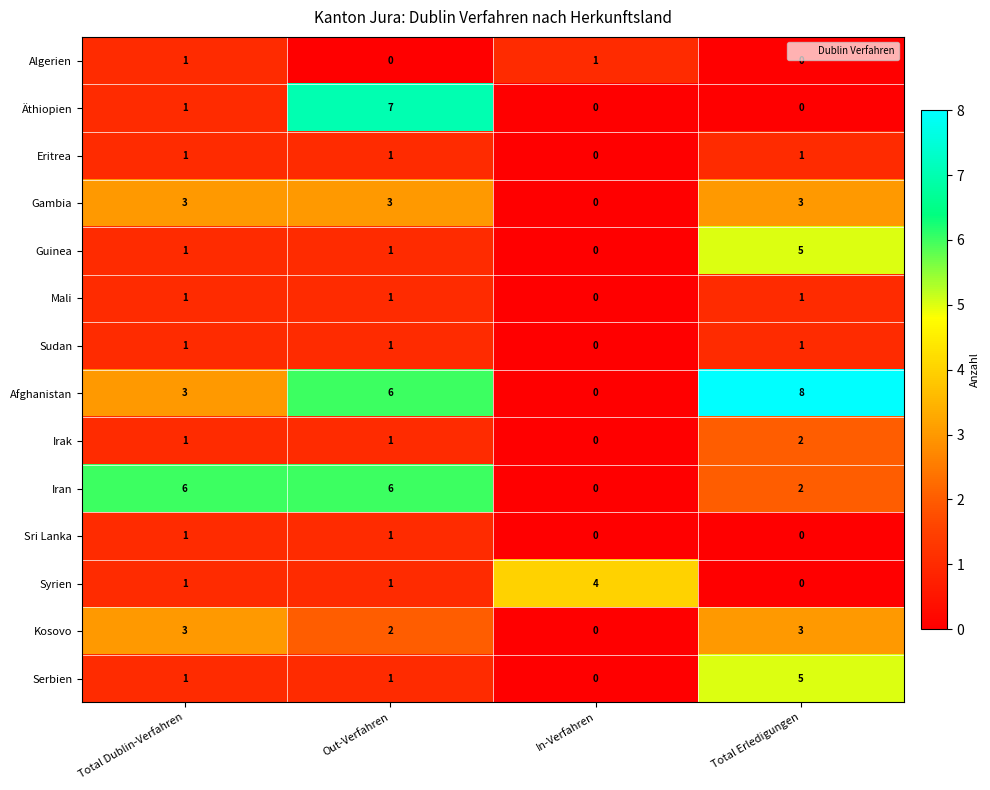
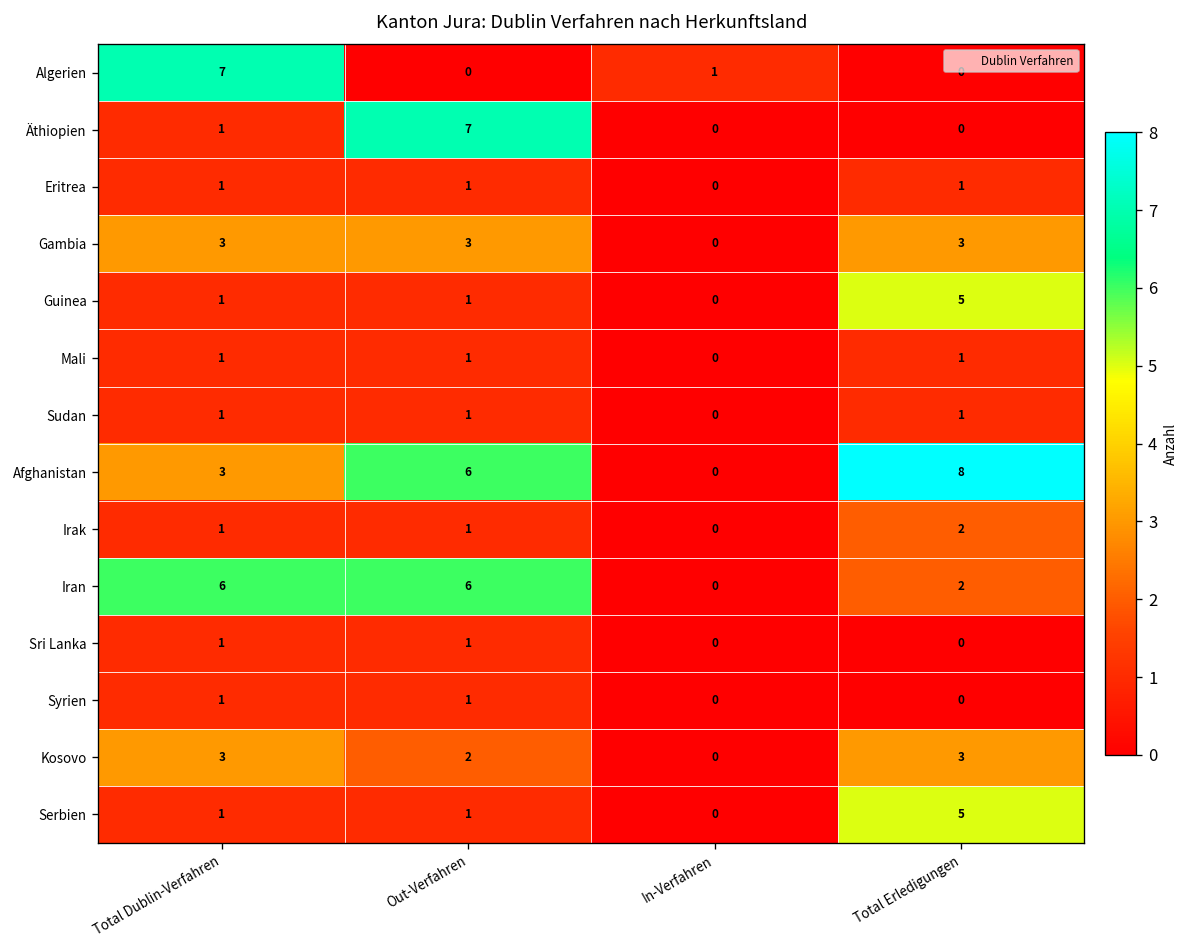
  {
    "Algerien": {
-     "Total Dublin-Verfahren": 1,
+     "Total Dublin-Verfahren": 7,
      "Out-Verfahren": 0,
      "In-Verfahren": 1
    },
    "Äthiopien": {
      "Total Dublin-Verfahren": 1,
      "Out-Verfahren": 7,
      "In-Verfahren": 0,
      "Total Erledigungen": 0
    },
    "Eritrea": {
      "Total Dublin-Verfahren": 1,
      "Out-Verfahren": 1,
      "In-Verfahren": 0,
      "Total Erledigungen": 1
    },
    "Gambia": {
      "Total Dublin-Verfahren": 3,
      "Out-Verfahren": 3,
      "In-Verfahren": 0,
      "Total Erledigungen": 3
    },
    "Guinea": {
      "Total Dublin-Verfahren": 1,
      "Out-Verfahren": 1,
      "In-Verfahren": 0,
      "Total Erledigungen": 5
    },
    "Mali": {
      "Total Dublin-Verfahren": 1,
      "Out-Verfahren": 1,
      "In-Verfahren": 0,
      "Total Erledigungen": 1
    },
    "Sudan": {
      "Total Dublin-Verfahren": 1,
      "Out-Verfahren": 1,
      "In-Verfahren": 0,
      "Total Erledigungen": 1
    },
    "Afghanistan": {
      "Total Dublin-Verfahren": 3,
      "Out-Verfahren": 6,
      "In-Verfahren": 0,
      "Total Erledigungen": 8
    },
    "Irak": {
      "Total Dublin-Verfahren": 1,
      "Out-Verfahren": 1,
      "In-Verfahren": 0,
      "Total Erledigungen": 2
    },
    "Iran": {
      "Total Dublin-Verfahren": 6,
      "Out-Verfahren": 6,
      "In-Verfahren": 0,
      "Total Erledigungen": 2
    },
    "Sri Lanka": {
      "Total Dublin-Verfahren": 1,
      "Out-Verfahren": 1,
      "In-Verfahren": 0,
      "Total Erledigungen": 0
    },
    "Syrien": {
      "Total Dublin-Verfahren": 1,
      "Out-Verfahren": 1,
-     "In-Verfahren": 4,
+     "In-Verfahren": 0,
      "Total Erledigungen": 0
    },
    "Kosovo": {
      "Total Dublin-Verfahren": 3,
      "Out-Verfahren": 2,
      "In-Verfahren": 0,
      "Total Erledigungen": 3
    },
    "Serbien": {
      "Total Dublin-Verfahren": 1,
      "Out-Verfahren": 1,
      "In-Verfahren": 0,
      "Total Erledigungen": 5
    }
  }
